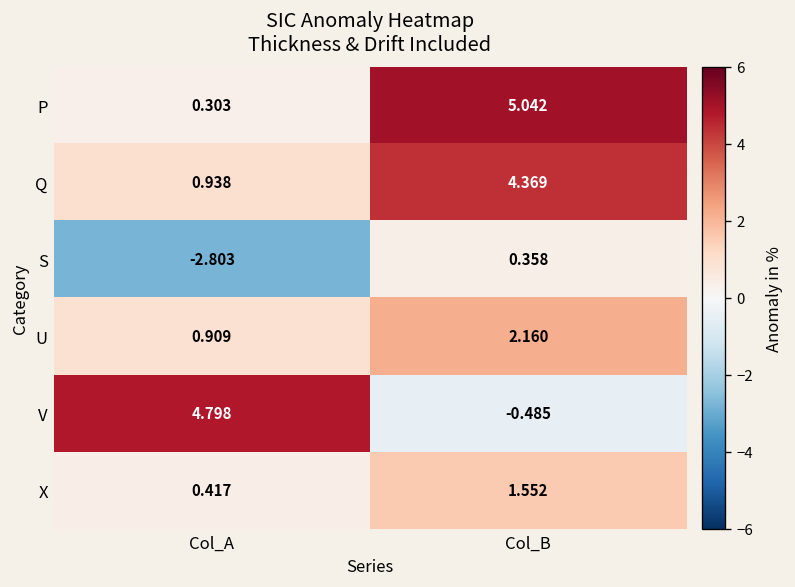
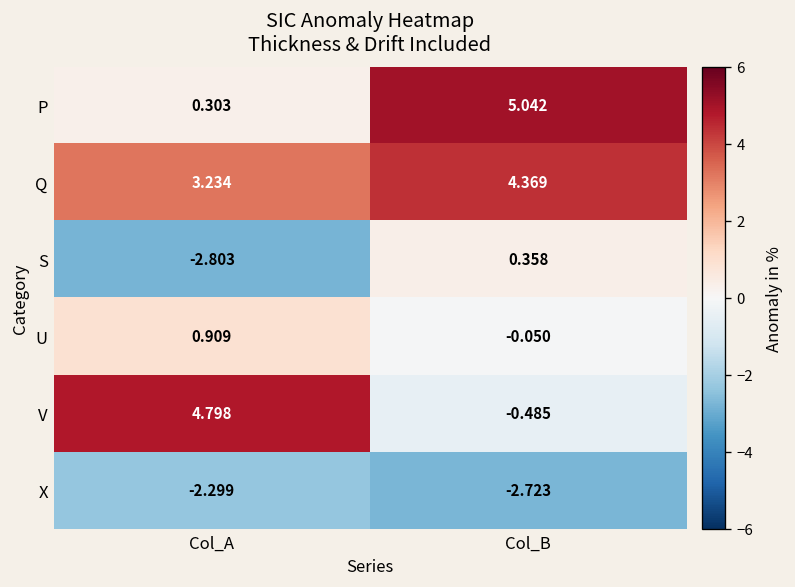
  {
    "P": {
      "Col_A": 0.303,
      "Col_B": 5.042
    },
    "Q": {
-     "Col_A": 0.938,
+     "Col_A": 3.234,
      "Col_B": 4.369
    },
    "S": {
      "Col_A": -2.803,
      "Col_B": 0.358
    },
    "U": {
      "Col_A": 0.909,
-     "Col_B": 2.160
+     "Col_B": -0.050
    },
    "V": {
      "Col_A": 4.798,
      "Col_B": -0.485
    },
    "X": {
-     "Col_A": 0.417,
-     "Col_B": 1.552
+     "Col_A": -2.299,
+     "Col_B": -2.723
    }
  }
